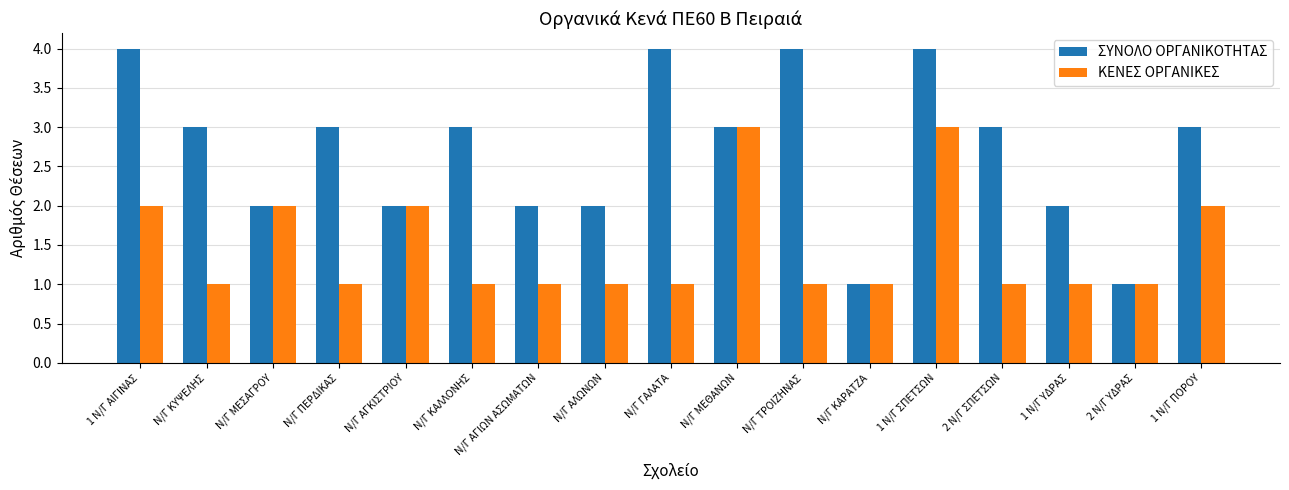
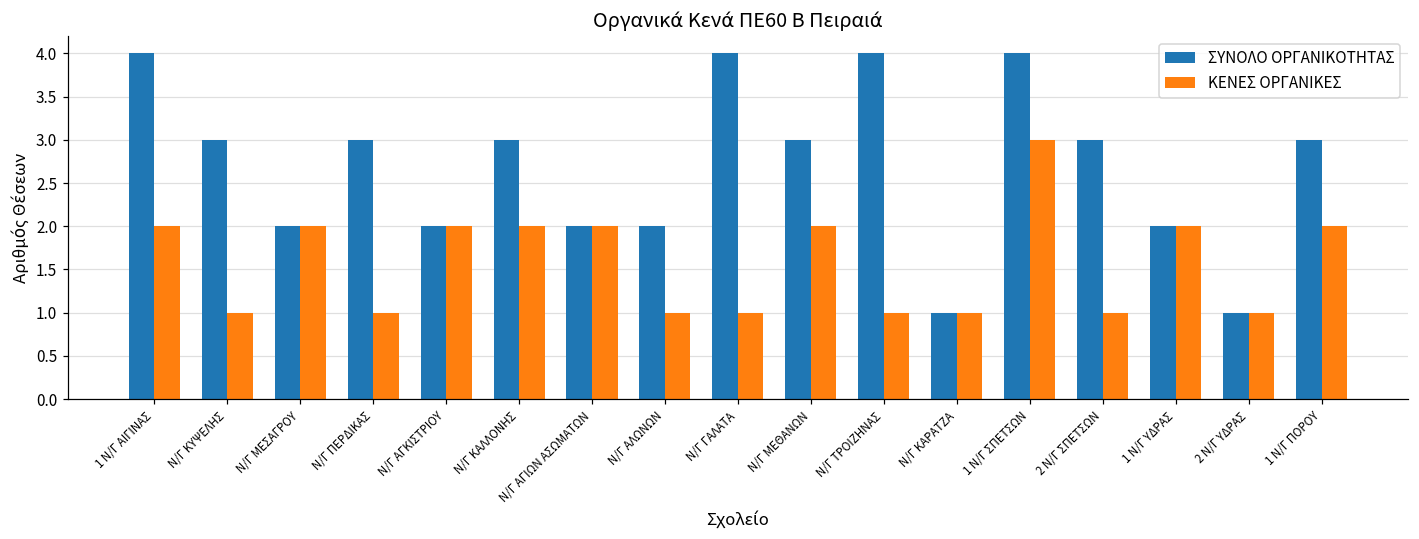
  {
    "ΣΥΝΟΛΟ ΟΡΓΑΝΙΚΟΤΗΤΑΣ": {
      "1 Ν/Γ ΑΙΓΙΝΑΣ": 4,
      "Ν/Γ ΚΥΨΕΛΗΣ": 3,
      "Ν/Γ ΜΕΣΑΓΡΟΥ": 2,
      "Ν/Γ ΠΕΡΔΙΚΑΣ": 3,
      "Ν/Γ ΑΓΚΙΣΤΡΙΟΥ": 2,
      "Ν/Γ ΚΑΛΛΟΝΗΣ": 3,
      "Ν/Γ ΑΓΙΩΝ ΑΣΩΜΑΤΩΝ": 2,
      "Ν/Γ ΑΛΩΝΩΝ": 2,
      "Ν/Γ ΓΑΛΑΤΑ": 4,
      "Ν/Γ ΜΕΘΑΝΩΝ": 3,
      "Ν/Γ ΤΡΟΙΖΗΝΑΣ": 4,
      "Ν/Γ ΚΑΡΑΤΖΑ": 1,
      "1 Ν/Γ ΣΠΕΤΣΩΝ": 4,
      "2 Ν/Γ ΣΠΕΤΣΩΝ": 3,
      "1 Ν/Γ ΥΔΡΑΣ": 2,
      "2 Ν/Γ ΥΔΡΑΣ": 1,
      "1 Ν/Γ ΠΟΡΟΥ": 3
    },
    "ΚΕΝΕΣ ΟΡΓΑΝΙΚΕΣ": {
      "1 Ν/Γ ΑΙΓΙΝΑΣ": 2,
      "Ν/Γ ΚΥΨΕΛΗΣ": 1,
      "Ν/Γ ΜΕΣΑΓΡΟΥ": 2,
      "Ν/Γ ΠΕΡΔΙΚΑΣ": 1,
      "Ν/Γ ΑΓΚΙΣΤΡΙΟΥ": 2,
-     "Ν/Γ ΚΑΛΛΟΝΗΣ": 1,
-     "Ν/Γ ΑΓΙΩΝ ΑΣΩΜΑΤΩΝ": 1,
+     "Ν/Γ ΚΑΛΛΟΝΗΣ": 2,
+     "Ν/Γ ΑΓΙΩΝ ΑΣΩΜΑΤΩΝ": 2,
      "Ν/Γ ΑΛΩΝΩΝ": 1,
      "Ν/Γ ΓΑΛΑΤΑ": 1,
-     "Ν/Γ ΜΕΘΑΝΩΝ": 3,
+     "Ν/Γ ΜΕΘΑΝΩΝ": 2,
      "Ν/Γ ΤΡΟΙΖΗΝΑΣ": 1,
      "Ν/Γ ΚΑΡΑΤΖΑ": 1,
      "1 Ν/Γ ΣΠΕΤΣΩΝ": 3,
      "2 Ν/Γ ΣΠΕΤΣΩΝ": 1,
-     "1 Ν/Γ ΥΔΡΑΣ": 1,
+     "1 Ν/Γ ΥΔΡΑΣ": 2,
      "2 Ν/Γ ΥΔΡΑΣ": 1,
      "1 Ν/Γ ΠΟΡΟΥ": 2
    }
  }
